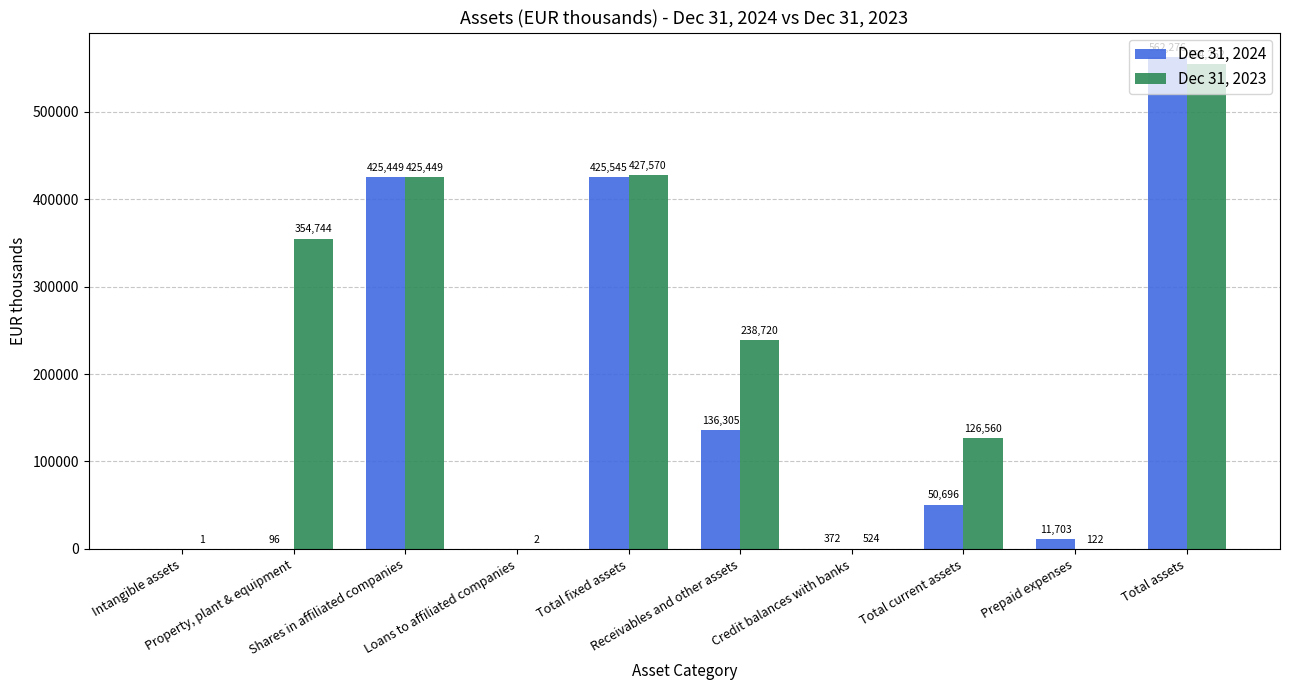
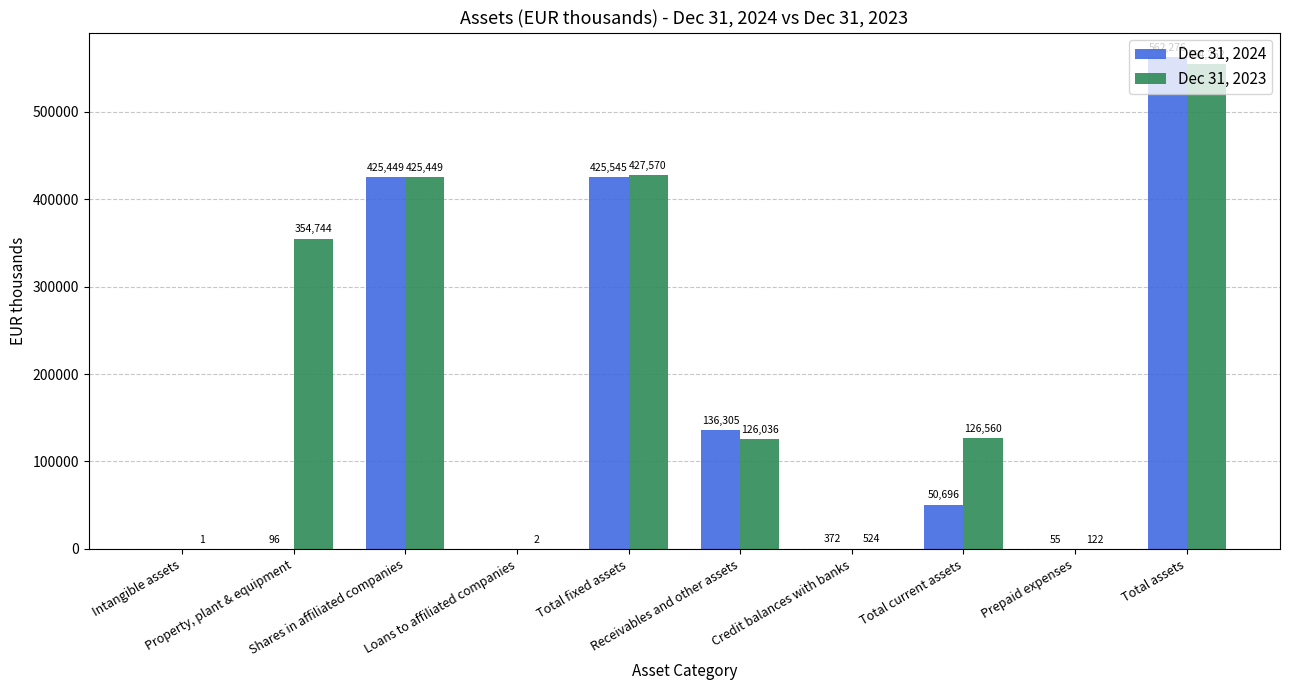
  {
    "Dec 31, 2024": {
      "Property, plant & equipment": "96",
      "Shares in affiliated companies": "425,449",
      "Total fixed assets": "425,545",
      "Receivables and other assets": "136,305",
      "Credit balances with banks": "372",
      "Total current assets": "50,696",
-     "Prepaid expenses": "11,703"
+     "Prepaid expenses": "55"
    },
    "Dec 31, 2023": {
      "Intangible assets": "1",
      "Property, plant & equipment": "354,744",
      "Shares in affiliated companies": "425,449",
      "Loans to affiliated companies": "2",
      "Total fixed assets": "427,570",
-     "Receivables and other assets": "238,720",
+     "Receivables and other assets": "126,036",
      "Credit balances with banks": "524",
      "Total current assets": "126,560",
      "Prepaid expenses": "122"
    }
  }
